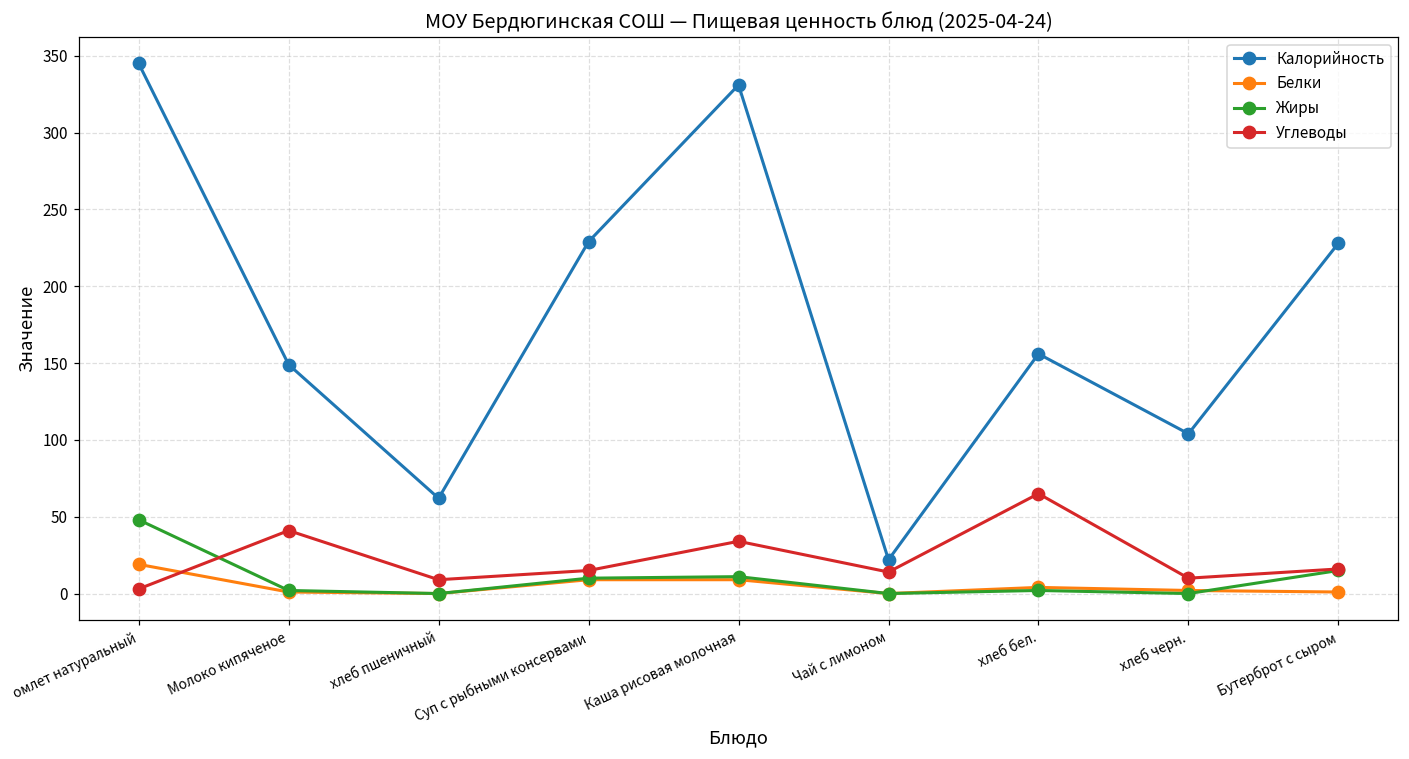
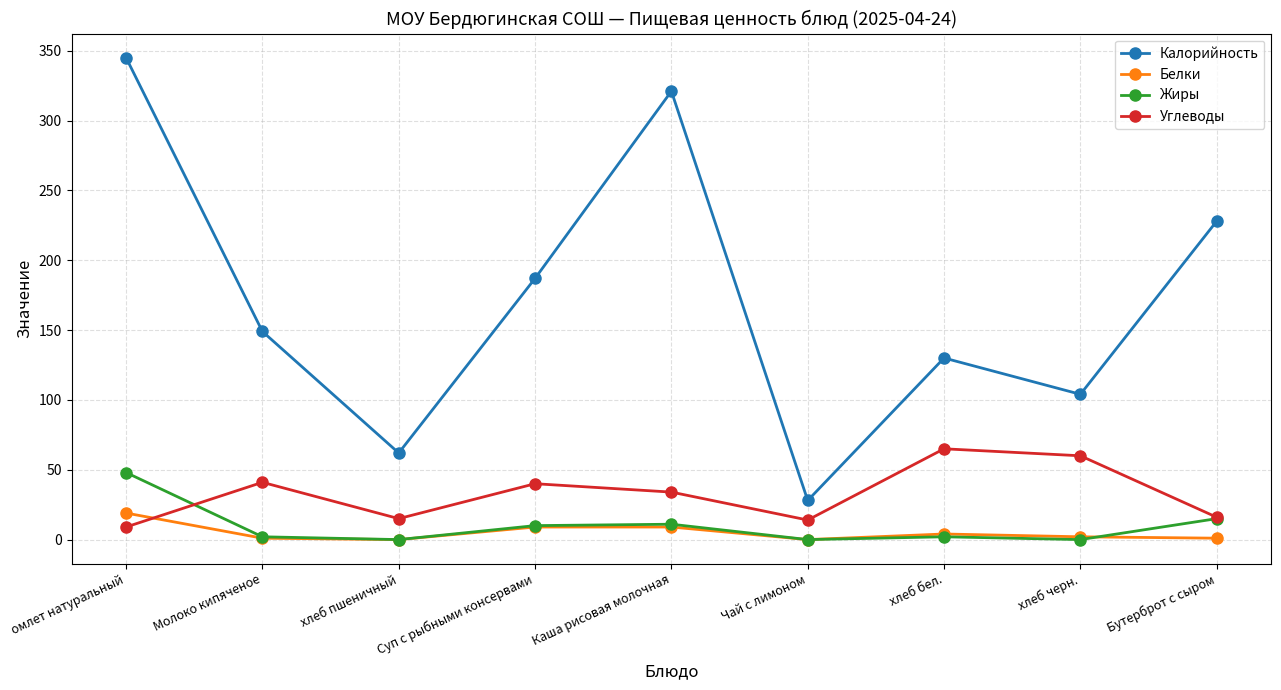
  {
    "Калорийность": {
      "омлет натуральный": 345,
      "Молоко кипяченое": 149,
      "хлеб пшеничный": 62,
-     "Суп с рыбными консервами": 229,
-     "Каша рисовая молочная": 331,
-     "Чай с лимоном": 22,
-     "хлеб бел.": 156,
+     "Суп с рыбными консервами": 187,
+     "Каша рисовая молочная": 321,
+     "Чай с лимоном": 28,
+     "хлеб бел.": 130,
      "хлеб черн.": 104,
      "Бутерброт с сыром": 228
    },
    "Белки": {
      "омлет натуральный": 19,
      "Каша рисовая молочная": 9,
      "хлеб бел.": 4,
      "хлеб черн.": 2,
      "Бутерброт с сыром": 1
    },
    "Жиры": {
      "омлет натуральный": 48,
      "Каша рисовая молочная": 11,
      "хлеб бел.": 2,
      "хлеб черн.": 0
    },
    "Углеводы": {
-     "омлет натуральный": 3,
+     "омлет натуральный": 9,
      "Молоко кипяченое": 41,
-     "хлеб пшеничный": 9,
-     "Суп с рыбными консервами": 15,
+     "хлеб пшеничный": 15,
+     "Суп с рыбными консервами": 40,
      "Каша рисовая молочная": 34,
      "Чай с лимоном": 14,
      "хлеб бел.": 65,
-     "хлеб черн.": 10
+     "хлеб черн.": 60
    }
  }
